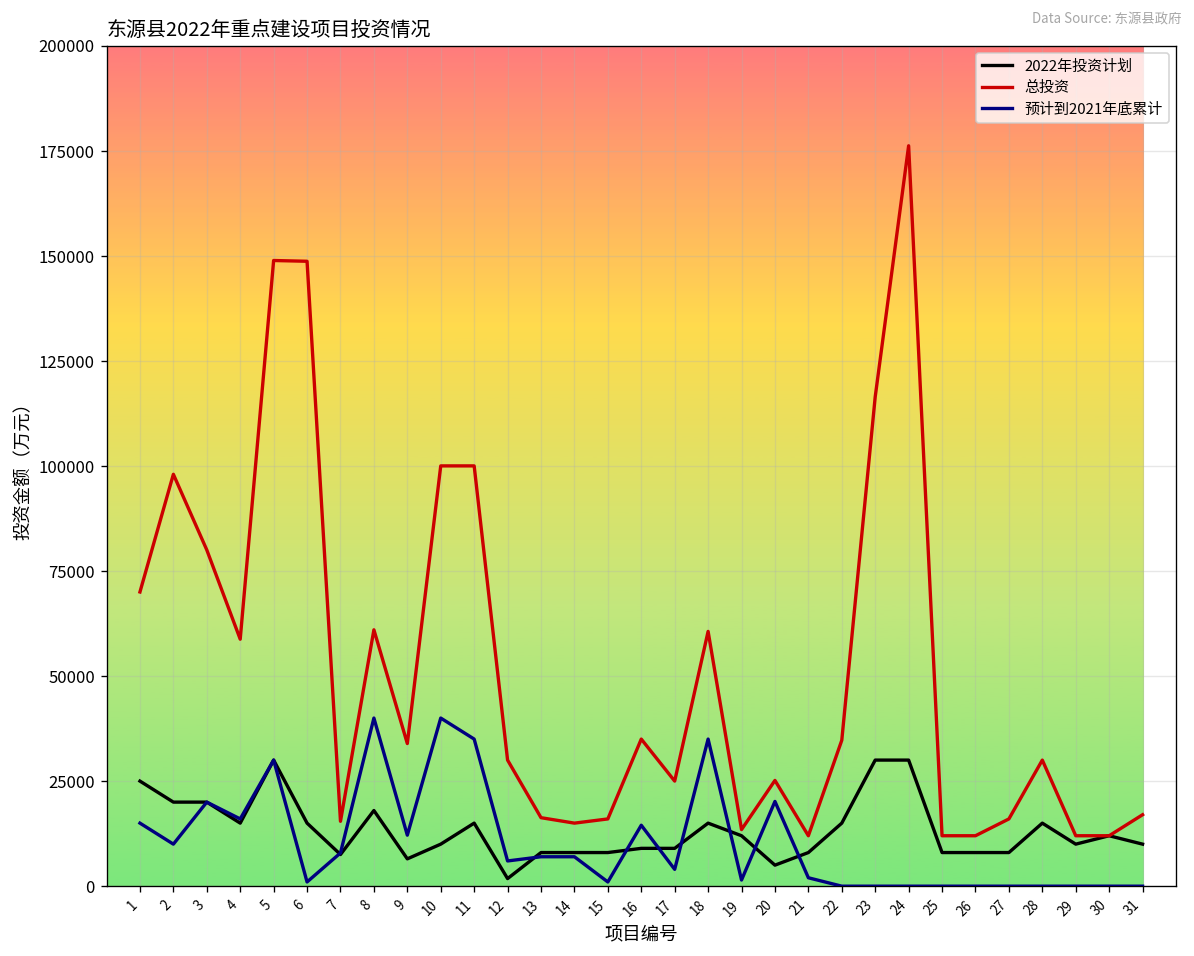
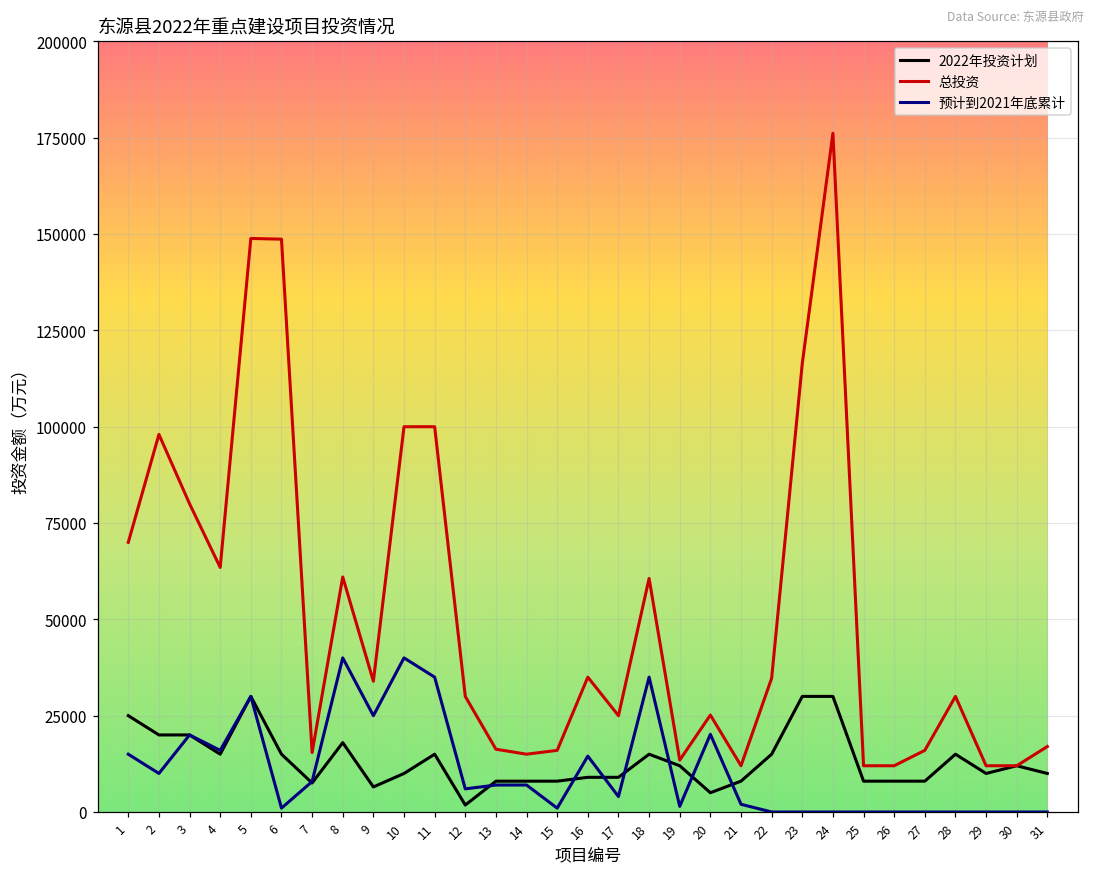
  {
    "2022年投资计划": {
      "1": 25000,
      "2": 20000,
      "4": 15000,
      "6": 15000,
      "8": 18000,
      "9": 7000,
      "10": 10000,
      "11": 15000,
      "12": 2000,
      "13": 8000,
      "14": 8000,
      "15": 8000,
      "16": 9000,
      "17": 9000,
      "18": 15000,
      "19": 12000,
      "20": 5000,
      "21": 8000,
      "22": 15000,
      "23": 30000,
      "24": 30000,
      "25": 8000,
      "26": 8000,
      "27": 8000,
      "28": 15000,
      "29": 10000,
      "31": 10000
    },
    "总投资": {
      "1": 70000,
      "2": 98000,
      "3": 80000,
-     "4": 59000,
+     "4": 63000,
      "5": 149000,
      "6": 149000,
      "7": 15000,
      "8": 61000,
      "9": 34000,
      "10": 100000,
      "11": 100000,
      "12": 30000,
      "13": 16000,
      "14": 15000,
      "15": 16000,
      "16": 35000,
      "17": 25000,
      "18": 61000,
      "19": 13000,
      "20": 25000,
      "21": 12000,
      "22": 35000,
      "23": 116000,
      "24": 176000,
      "25": 12000,
      "26": 12000,
      "27": 16000,
      "28": 30000,
      "29": 12000,
      "31": 17000
    },
    "预计到2021年底累计": {
      "1": 15000,
      "2": 10000,
      "4": 16000,
      "6": 1000,
      "8": 40000,
-     "9": 12000,
+     "9": 25000,
      "10": 40000,
      "11": 35000,
      "12": 6000,
      "13": 7000,
      "14": 7000,
      "15": 1000,
      "16": 15000,
      "17": 4000,
      "18": 35000,
      "19": 1000,
      "20": 20000,
      "21": 2000,
      "22": 0,
      "23": 0,
      "24": 0,
      "25": 0,
      "26": 0,
      "27": 0,
      "28": 0,
      "29": 0,
      "30": 0,
      "31": 0
    }
  }
